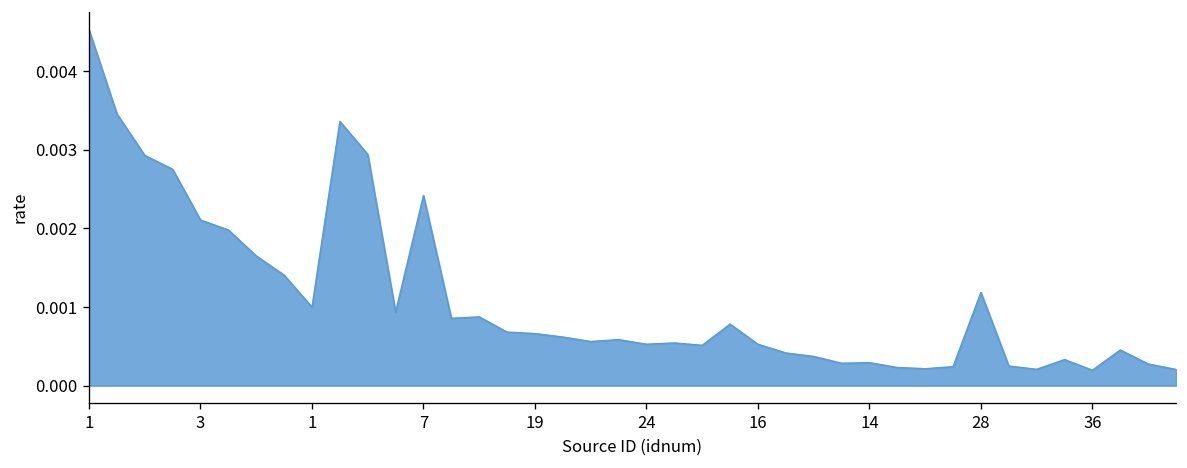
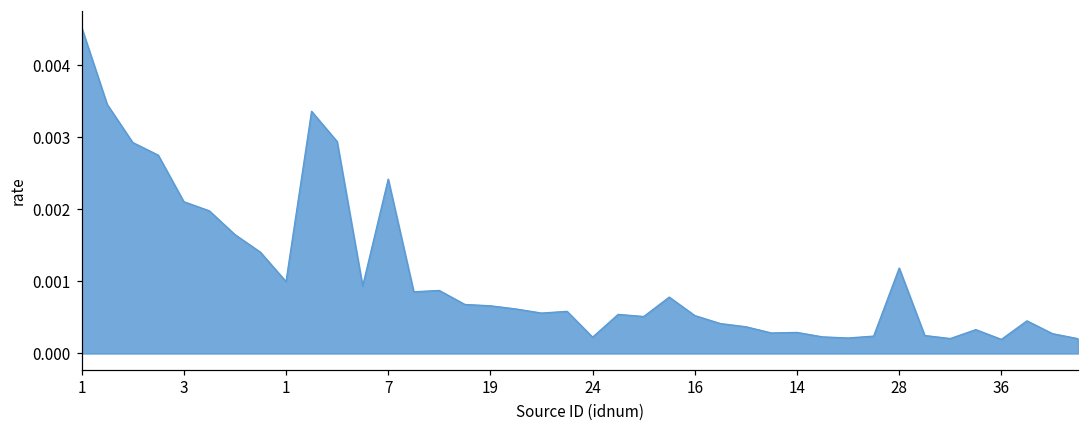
  {
-   "24": 0.0005,
+   "24": 0.0002,
    "16": 0.0005,
    "28": 0.0012,
    "36": 0.0002
  }
